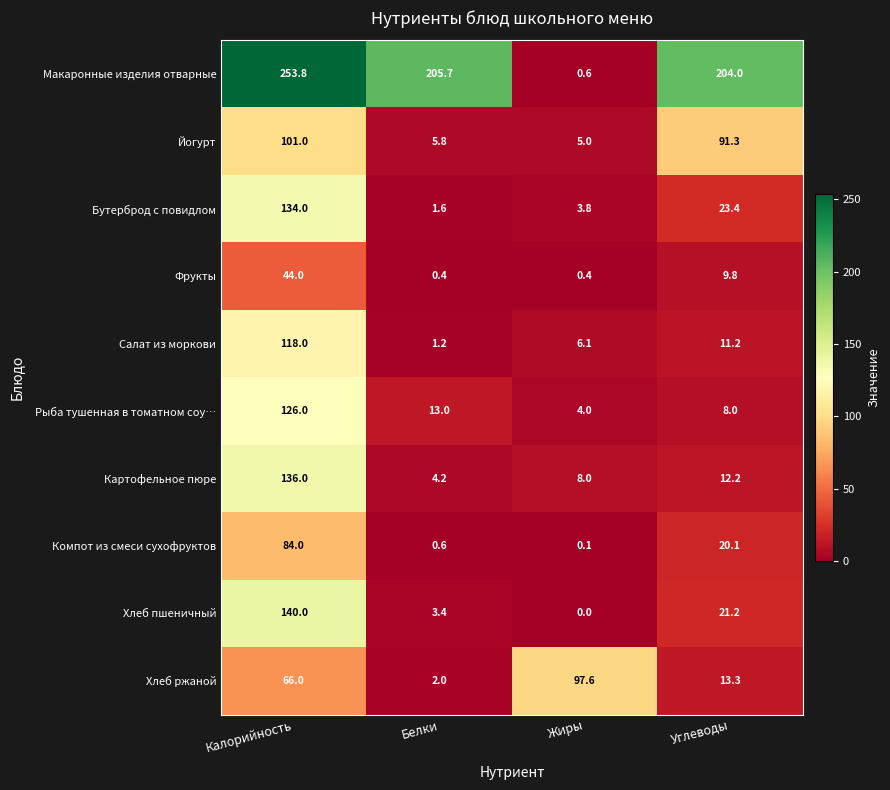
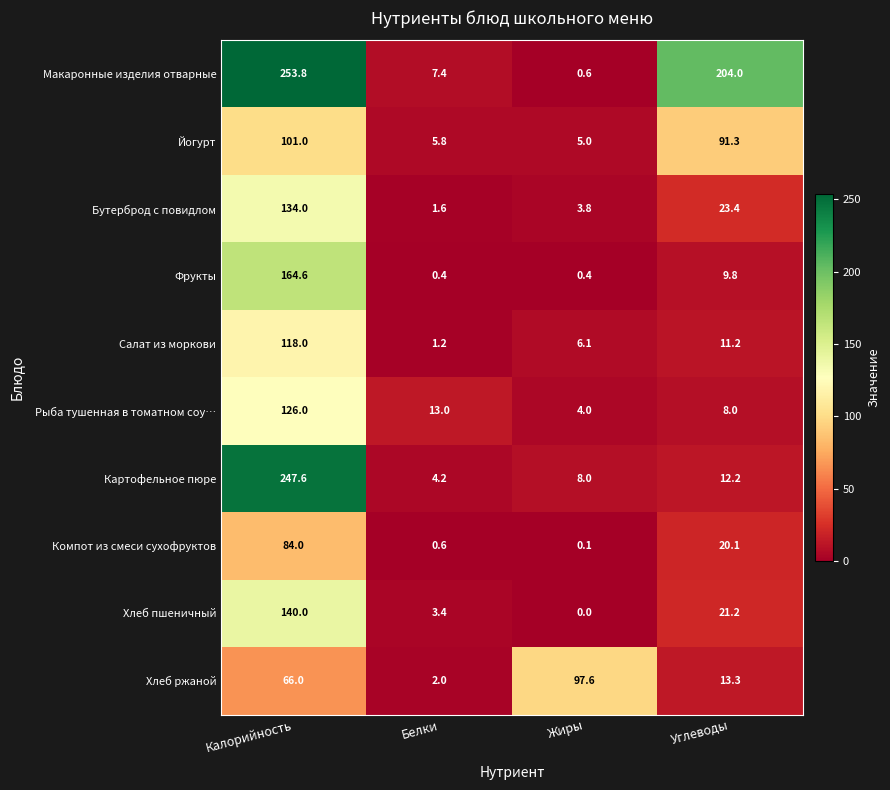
  {
    "Макаронные изделия отварные": {
      "Калорийность": 253.8,
-     "Белки": 205.7,
+     "Белки": 7.4,
      "Жиры": 0.6,
      "Углеводы": 204.0
    },
    "Йогурт": {
      "Калорийность": 101.0,
      "Белки": 5.8,
      "Жиры": 5.0,
      "Углеводы": 91.3
    },
    "Бутерброд с повидлом": {
      "Калорийность": 134.0,
      "Белки": 1.6,
      "Жиры": 3.8,
      "Углеводы": 23.4
    },
    "Фрукты": {
-     "Калорийность": 44.0,
+     "Калорийность": 164.6,
      "Белки": 0.4,
      "Жиры": 0.4,
      "Углеводы": 9.8
    },
    "Салат из моркови": {
      "Калорийность": 118.0,
      "Белки": 1.2,
      "Жиры": 6.1,
      "Углеводы": 11.2
    },
    "Рыба тушенная в томатном соу…": {
      "Калорийность": 126.0,
      "Белки": 13.0,
      "Жиры": 4.0,
      "Углеводы": 8.0
    },
    "Картофельное пюре": {
-     "Калорийность": 136.0,
+     "Калорийность": 247.6,
      "Белки": 4.2,
      "Жиры": 8.0,
      "Углеводы": 12.2
    },
    "Компот из смеси сухофруктов": {
      "Калорийность": 84.0,
      "Белки": 0.6,
      "Жиры": 0.1,
      "Углеводы": 20.1
    },
    "Хлеб пшеничный": {
      "Калорийность": 140.0,
      "Белки": 3.4,
      "Жиры": 0.0,
      "Углеводы": 21.2
    },
    "Хлеб ржаной": {
      "Калорийность": 66.0,
      "Белки": 2.0,
      "Жиры": 97.6,
      "Углеводы": 13.3
    }
  }
